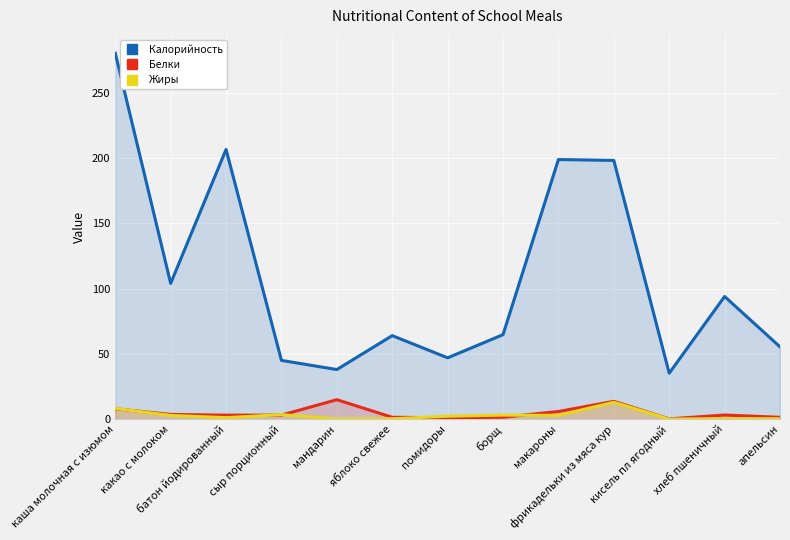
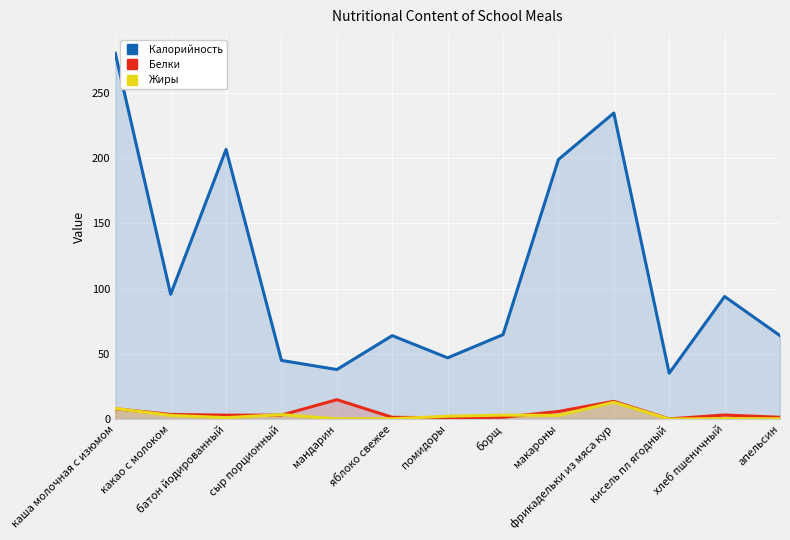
  {
    "Калорийность": {
      "каша молочная с изюмом": 280,
-     "какао с молоком": 104,
+     "какао с молоком": 96,
      "батон йодированный": 207,
      "сыр порционный": 45,
      "мандарин": 38,
      "яблоко свежее": 64,
      "помидоры": 47,
      "борщ": 65,
      "макароны": 199,
-     "фрикадельки из мяса кур": 198,
+     "фрикадельки из мяса кур": 235,
      "кисель пл ягодный": 35,
      "хлеб пшеничный": 94,
-     "апельсин": 55
+     "апельсин": 64
    },
    "Белки": {
      "мандарин": 15,
      "макароны": 6,
      "хлеб пшеничный": 3
    },
    "Жиры": {
      "мандарин": 0,
      "макароны": 3,
      "хлеб пшеничный": 0
    }
  }
